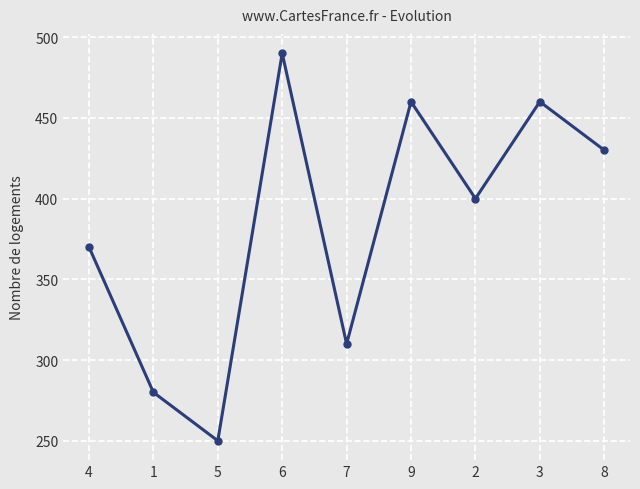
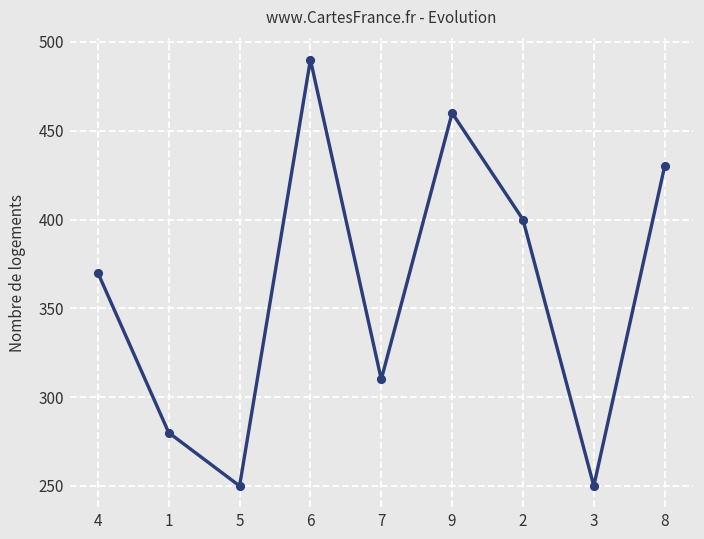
  {
    "4": 370,
    "1": 280,
    "5": 250,
    "6": 490,
    "7": 310,
    "9": 460,
    "2": 400,
-   "3": 460,
+   "3": 250,
    "8": 430
  }
